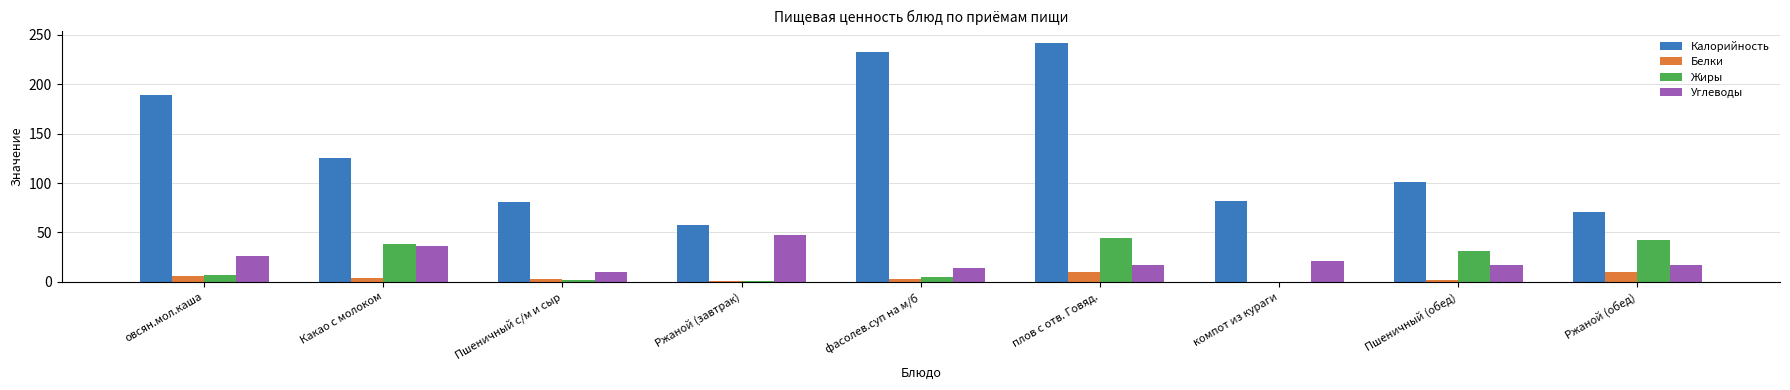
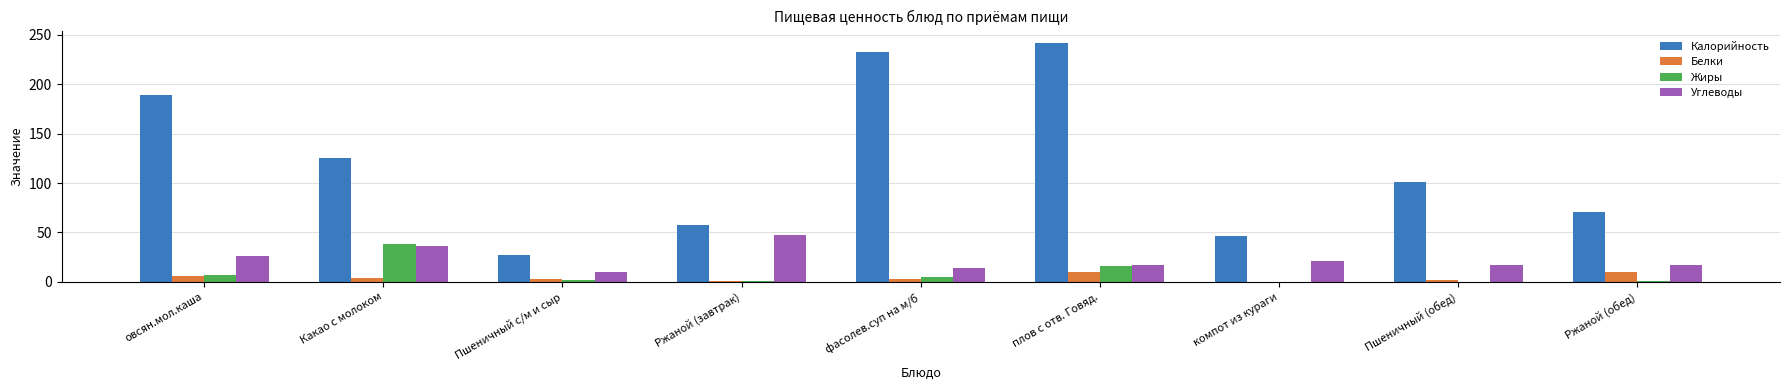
  {
    "Калорийность": {
      "овсян.мол.каша": 190,
      "Какао с молоком": 130,
-     "Пшеничный с/м и сыр": 80,
+     "Пшеничный с/м и сыр": 30,
      "Ржаной (завтрак)": 60,
      "фасолев.суп на м/б": 230,
      "плов с отв. Говяд.": 240,
-     "компот из кураги": 80,
+     "компот из кураги": 50,
      "Пшеничный (обед)": 100,
      "Ржаной (обед)": 70
    },
    "Белки": {
      "овсян.мол.каша": 10,
      "Какао с молоком": 0,
      "Пшеничный с/м и сыр": 0,
      "фасолев.суп на м/б": 0,
      "плов с отв. Говяд.": 10,
      "Ржаной (обед)": 10
    },
    "Жиры": {
      "овсян.мол.каша": 10,
      "Какао с молоком": 40,
      "фасолев.суп на м/б": 0,
-     "плов с отв. Говяд.": 40,
+     "плов с отв. Говяд.": 20,
      "компот из кураги": 0,
-     "Пшеничный (обед)": 30,
-     "Ржаной (обед)": 40
+     "Пшеничный (обед)": 0,
+     "Ржаной (обед)": 0
    },
    "Углеводы": {
      "овсян.мол.каша": 30,
      "Какао с молоком": 40,
      "Пшеничный с/м и сыр": 10,
      "Ржаной (завтрак)": 50,
      "фасолев.суп на м/б": 10,
      "плов с отв. Говяд.": 20,
      "компот из кураги": 20,
      "Пшеничный (обед)": 20,
      "Ржаной (обед)": 20
    }
  }
